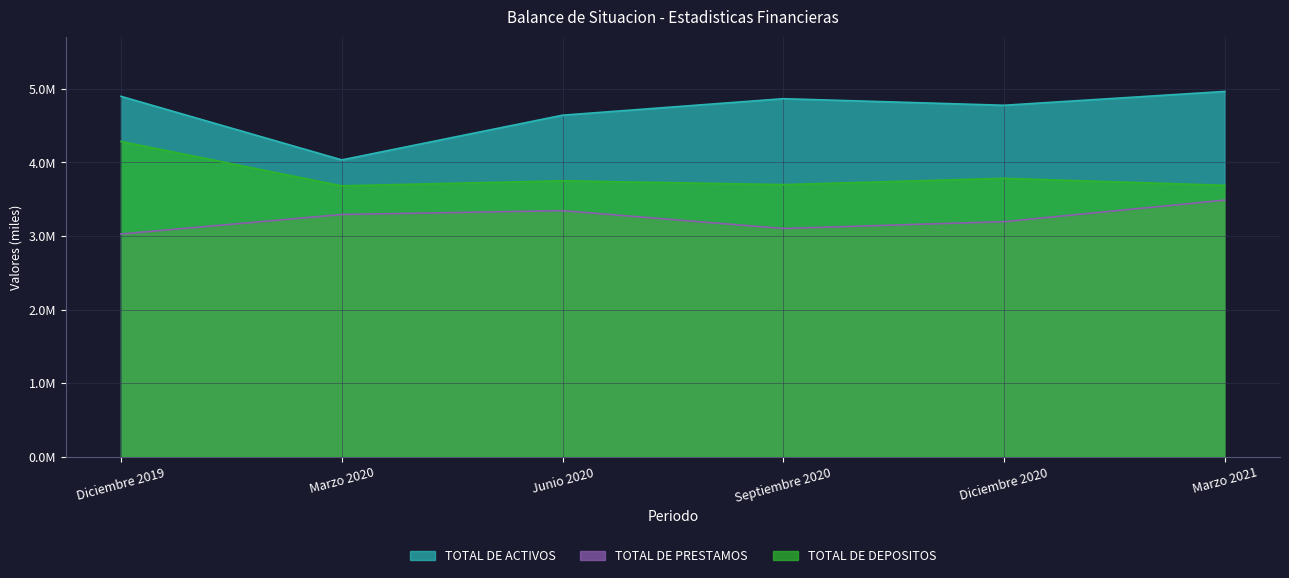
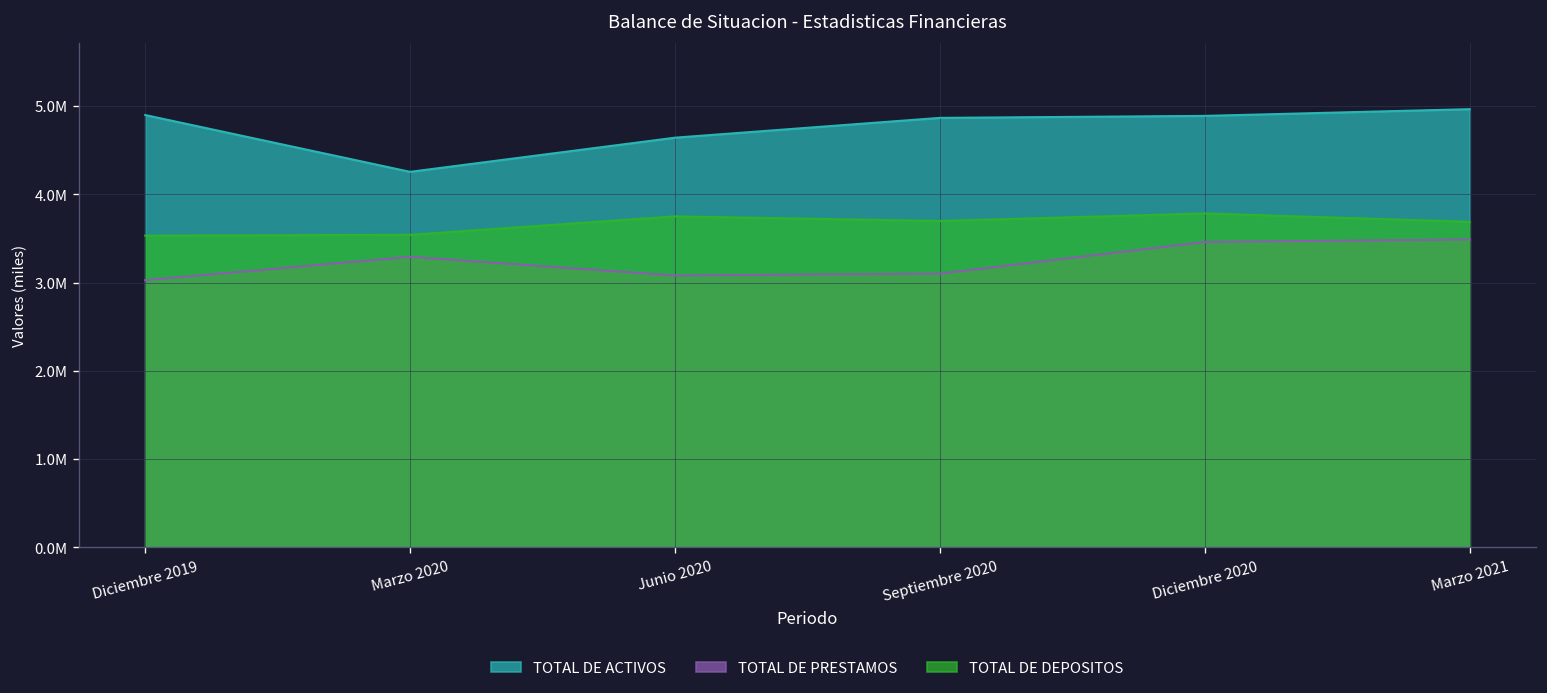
  {
    "TOTAL DE ACTIVOS": {
      "Diciembre 2019": 4900000,
-     "Marzo 2020": 4000000,
+     "Marzo 2020": 4300000,
      "Junio 2020": 4600000,
      "Septiembre 2020": 4900000,
-     "Diciembre 2020": 4800000,
+     "Diciembre 2020": 4900000,
      "Marzo 2021": 5000000
    },
    "TOTAL DE PRESTAMOS": {
      "Diciembre 2019": 3000000,
      "Marzo 2020": 3300000,
-     "Junio 2020": 3300000,
+     "Junio 2020": 3100000,
      "Septiembre 2020": 3100000,
-     "Diciembre 2020": 3200000,
+     "Diciembre 2020": 3500000,
      "Marzo 2021": 3500000
    },
    "TOTAL DE DEPOSITOS": {
-     "Diciembre 2019": 4300000,
-     "Marzo 2020": 3700000,
+     "Diciembre 2019": 3500000,
+     "Marzo 2020": 3500000,
      "Junio 2020": 3700000,
      "Septiembre 2020": 3700000,
      "Diciembre 2020": 3800000,
      "Marzo 2021": 3700000
    }
  }
